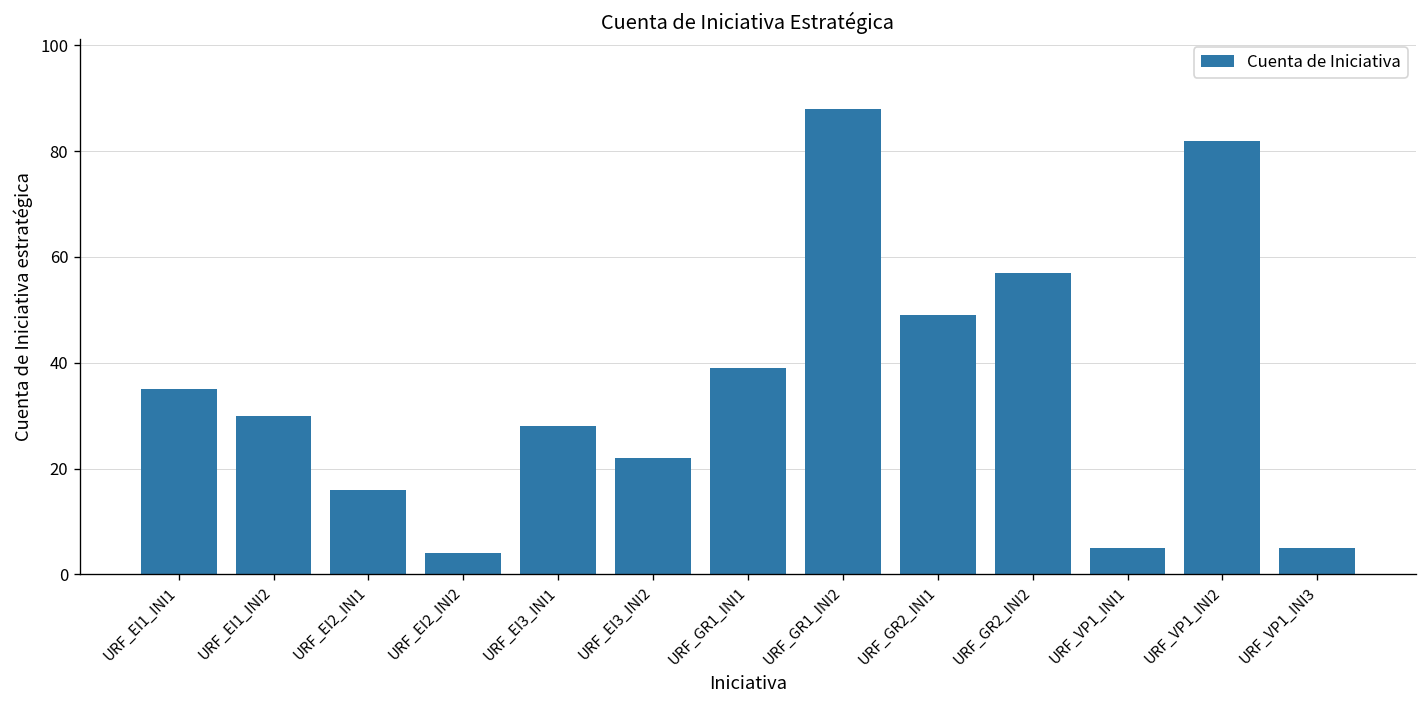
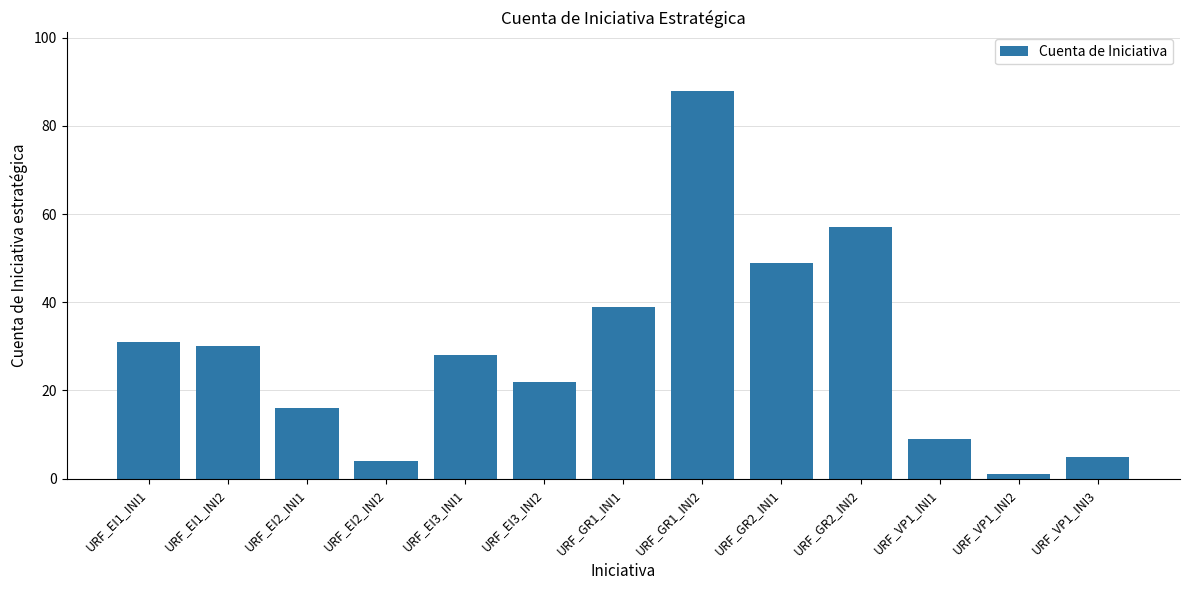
  {
-   "URF_EI1_INI1": 35,
+   "URF_EI1_INI1": 31,
    "URF_EI1_INI2": 30,
    "URF_EI2_INI1": 16,
    "URF_EI2_INI2": 4,
    "URF_EI3_INI1": 28,
    "URF_EI3_INI2": 22,
    "URF_GR1_INI1": 39,
    "URF_GR1_INI2": 88,
    "URF_GR2_INI1": 49,
    "URF_GR2_INI2": 57,
-   "URF_VP1_INI1": 5,
-   "URF_VP1_INI2": 82,
+   "URF_VP1_INI1": 9,
+   "URF_VP1_INI2": 1,
    "URF_VP1_INI3": 5
  }
